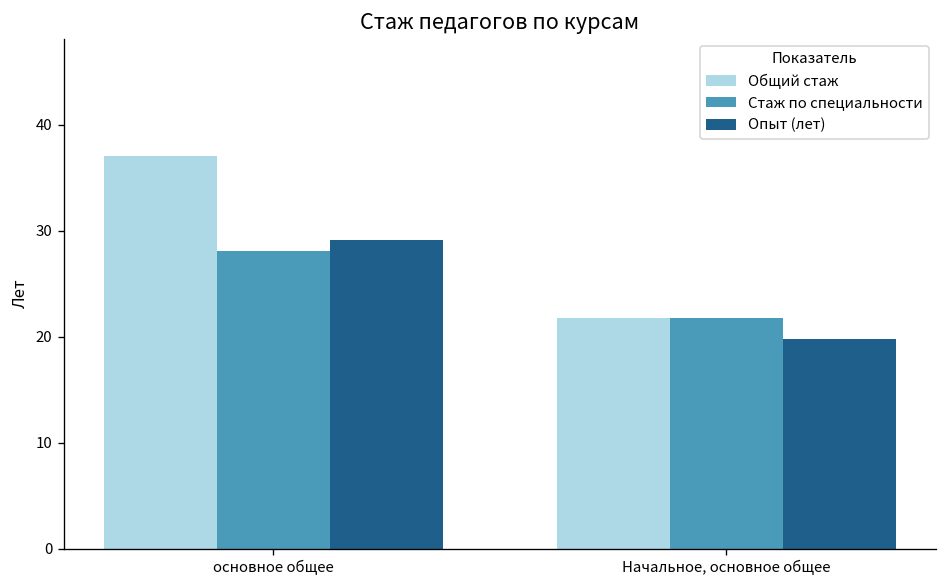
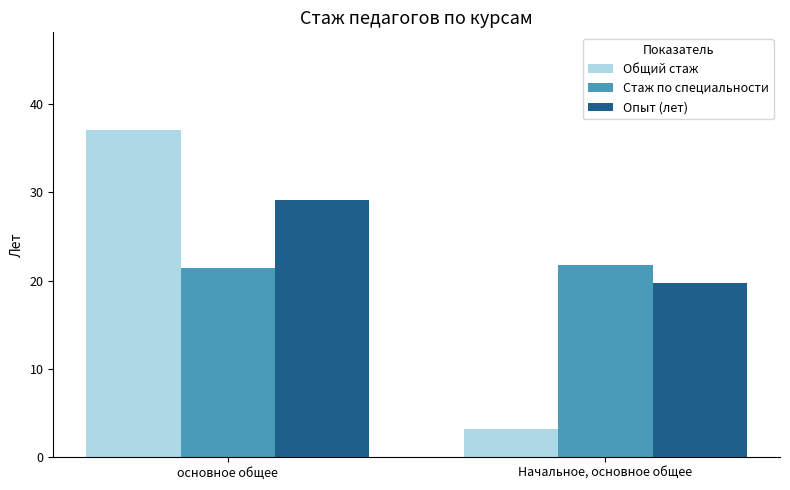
  {
    "Общий стаж": {
      "основное общее": 37,
-     "Начальное, основное общее": 22
+     "Начальное, основное общее": 3
    },
    "Стаж по специальности": {
-     "основное общее": 28,
+     "основное общее": 21,
      "Начальное, основное общее": 22
    },
    "Опыт (лет)": {
      "основное общее": 29,
      "Начальное, основное общее": 20
    }
  }
